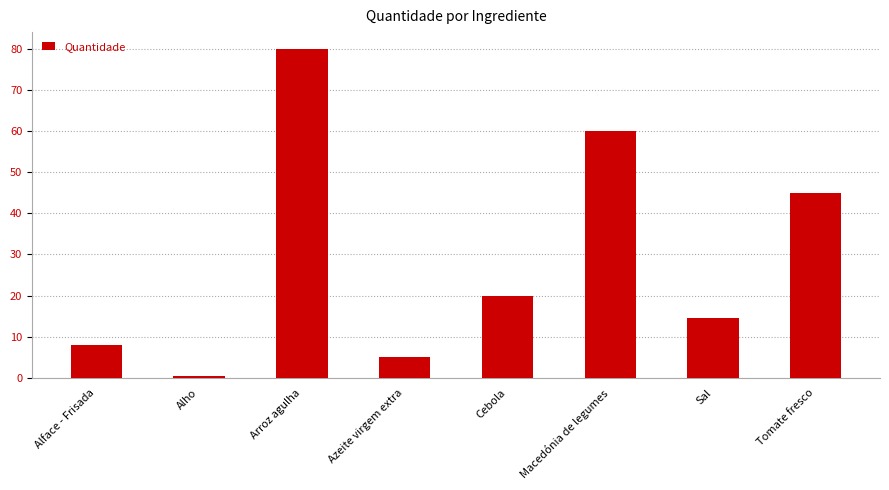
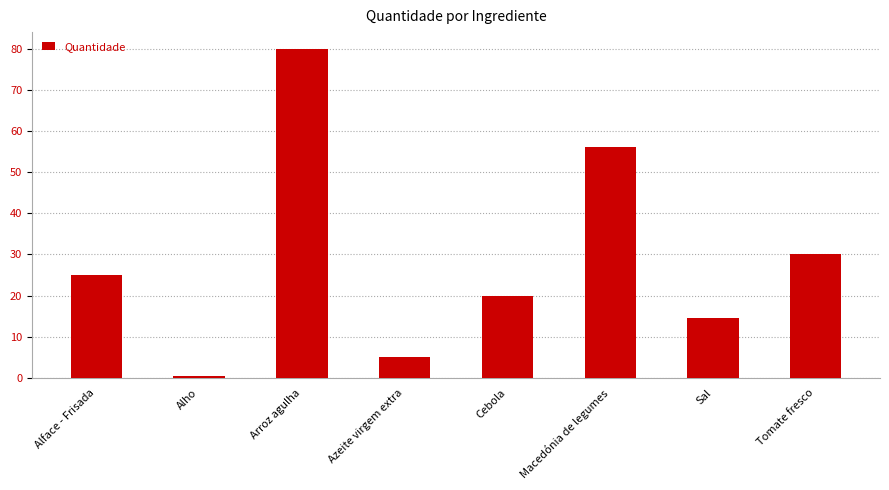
  {
-   "Alface - Frisada": 8,
+   "Alface - Frisada": 25,
    "Arroz agulha": 80,
    "Azeite virgem extra": 5,
    "Cebola": 20,
-   "Macedónia de legumes": 60,
+   "Macedónia de legumes": 56,
    "Sal": 14,
-   "Tomate fresco": 45
+   "Tomate fresco": 30
  }
